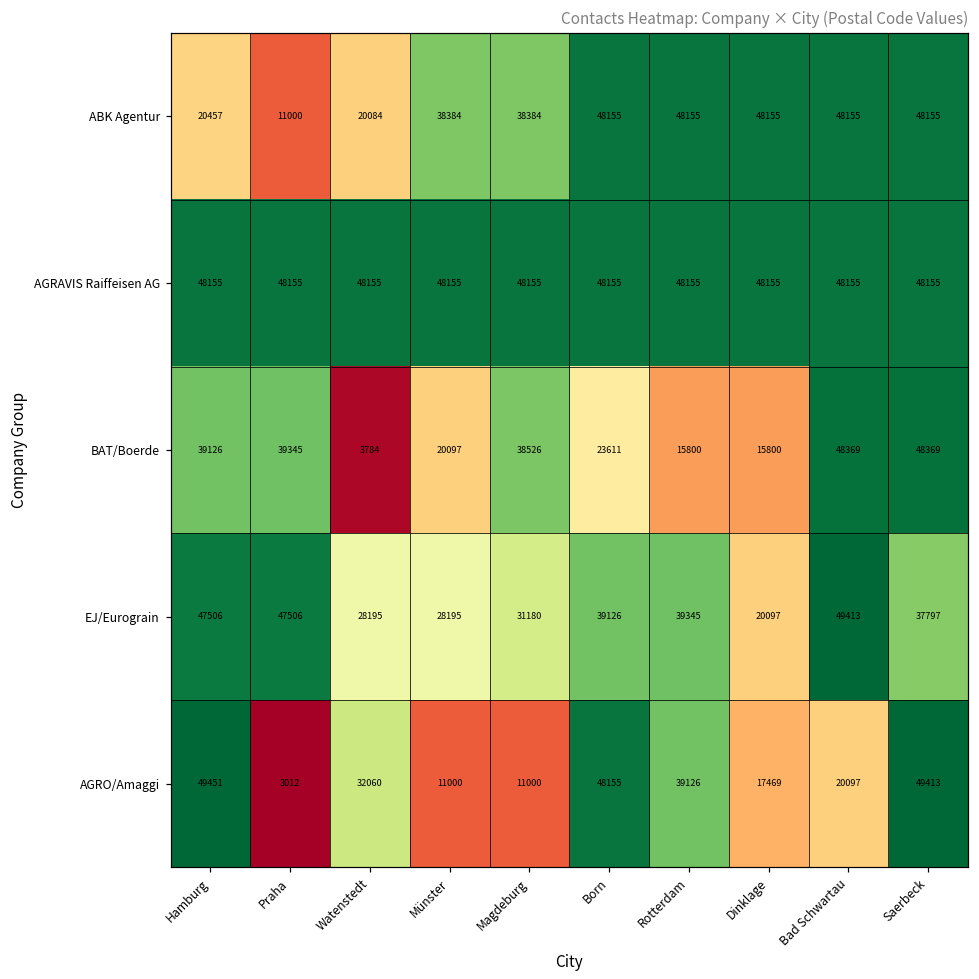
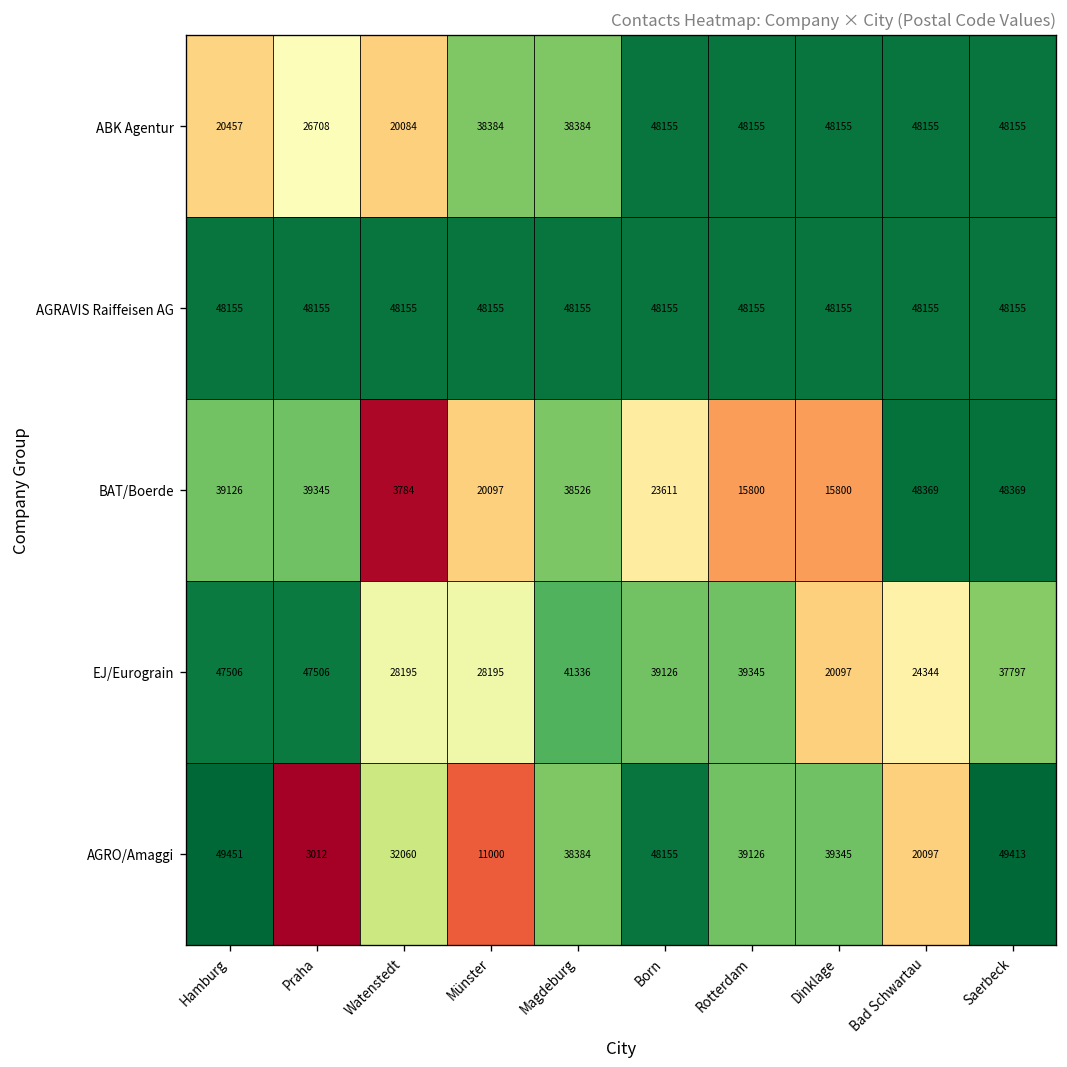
  {
    "ABK Agentur": {
      "Hamburg": 20457,
-     "Praha": 11000,
+     "Praha": 26708,
      "Watenstedt": 20084,
      "Münster": 38384,
      "Magdeburg": 38384,
      "Born": 48155,
      "Rotterdam": 48155,
      "Dinklage": 48155,
      "Bad Schwartau": 48155,
      "Saerbeck": 48155
    },
    "AGRAVIS Raiffeisen AG": {
      "Hamburg": 48155,
      "Praha": 48155,
      "Watenstedt": 48155,
      "Münster": 48155,
      "Magdeburg": 48155,
      "Born": 48155,
      "Rotterdam": 48155,
      "Dinklage": 48155,
      "Bad Schwartau": 48155,
      "Saerbeck": 48155
    },
    "BAT/Boerde": {
      "Hamburg": 39126,
      "Praha": 39345,
      "Watenstedt": 3784,
      "Münster": 20097,
      "Magdeburg": 38526,
      "Born": 23611,
      "Rotterdam": 15800,
      "Dinklage": 15800,
      "Bad Schwartau": 48369,
      "Saerbeck": 48369
    },
    "EJ/Eurograin": {
      "Hamburg": 47506,
      "Praha": 47506,
      "Watenstedt": 28195,
      "Münster": 28195,
-     "Magdeburg": 31180,
+     "Magdeburg": 41336,
      "Born": 39126,
      "Rotterdam": 39345,
      "Dinklage": 20097,
-     "Bad Schwartau": 49413,
+     "Bad Schwartau": 24344,
      "Saerbeck": 37797
    },
    "AGRO/Amaggi": {
      "Hamburg": 49451,
      "Praha": 3012,
      "Watenstedt": 32060,
      "Münster": 11000,
-     "Magdeburg": 11000,
+     "Magdeburg": 38384,
      "Born": 48155,
      "Rotterdam": 39126,
-     "Dinklage": 17469,
+     "Dinklage": 39345,
      "Bad Schwartau": 20097,
      "Saerbeck": 49413
    }
  }
